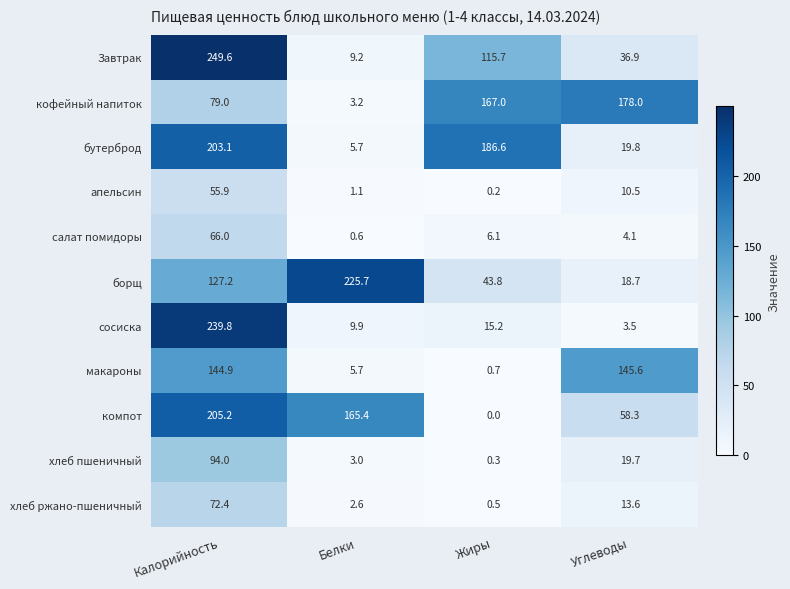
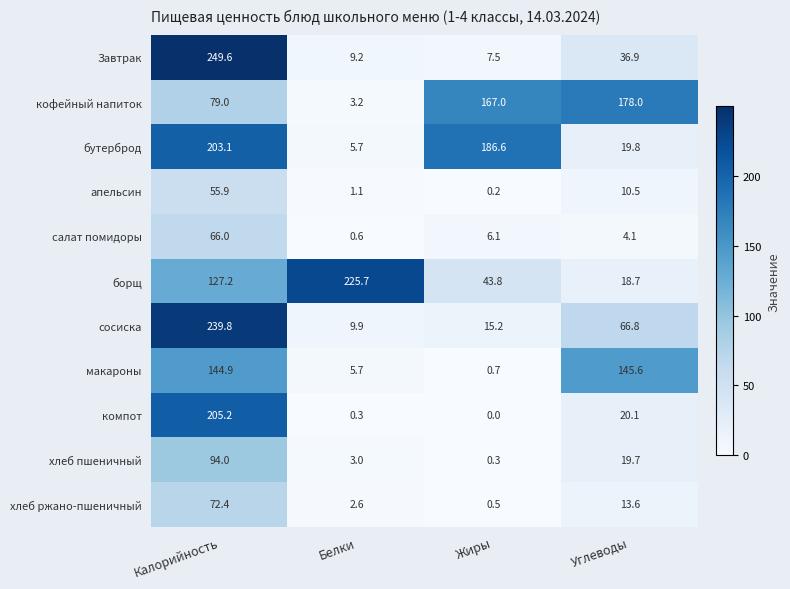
  {
    "Завтрак": {
      "Калорийность": 249.6,
      "Белки": 9.2,
-     "Жиры": 115.7,
+     "Жиры": 7.5,
      "Углеводы": 36.9
    },
    "кофейный напиток": {
      "Калорийность": 79.0,
      "Белки": 3.2,
      "Жиры": 167.0,
      "Углеводы": 178.0
    },
    "бутерброд": {
      "Калорийность": 203.1,
      "Белки": 5.7,
      "Жиры": 186.6,
      "Углеводы": 19.8
    },
    "апельсин": {
      "Калорийность": 55.9,
      "Белки": 1.1,
      "Жиры": 0.2,
      "Углеводы": 10.5
    },
    "салат помидоры": {
      "Калорийность": 66.0,
      "Белки": 0.6,
      "Жиры": 6.1,
      "Углеводы": 4.1
    },
    "борщ": {
      "Калорийность": 127.2,
      "Белки": 225.7,
      "Жиры": 43.8,
      "Углеводы": 18.7
    },
    "сосиска": {
      "Калорийность": 239.8,
      "Белки": 9.9,
      "Жиры": 15.2,
-     "Углеводы": 3.5
+     "Углеводы": 66.8
    },
    "макароны": {
      "Калорийность": 144.9,
      "Белки": 5.7,
      "Жиры": 0.7,
      "Углеводы": 145.6
    },
    "компот": {
      "Калорийность": 205.2,
-     "Белки": 165.4,
+     "Белки": 0.3,
      "Жиры": 0.0,
-     "Углеводы": 58.3
+     "Углеводы": 20.1
    },
    "хлеб пшеничный": {
      "Калорийность": 94.0,
      "Белки": 3.0,
      "Жиры": 0.3,
      "Углеводы": 19.7
    },
    "хлеб ржано-пшеничный": {
      "Калорийность": 72.4,
      "Белки": 2.6,
      "Жиры": 0.5,
      "Углеводы": 13.6
    }
  }
